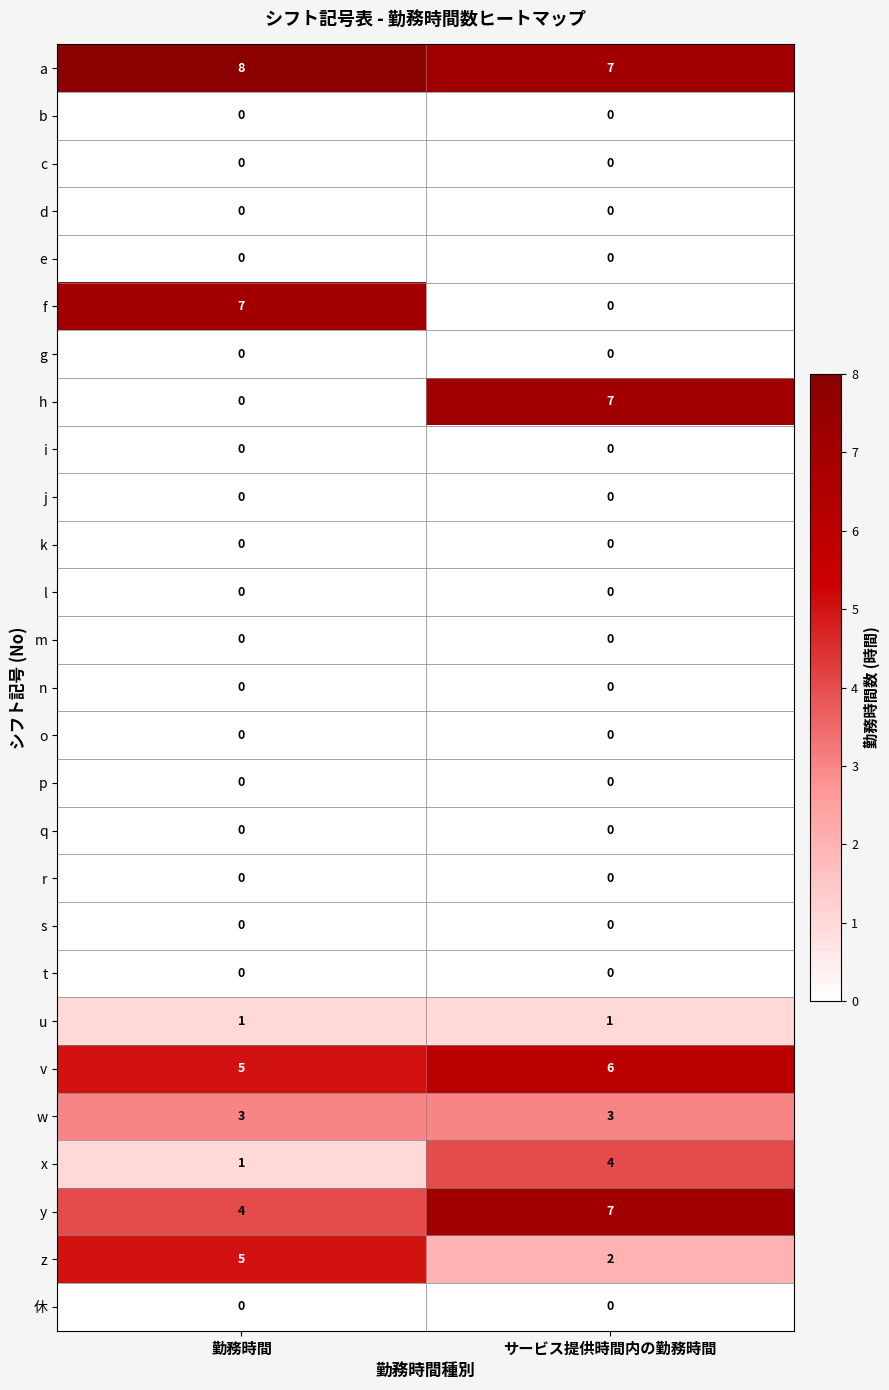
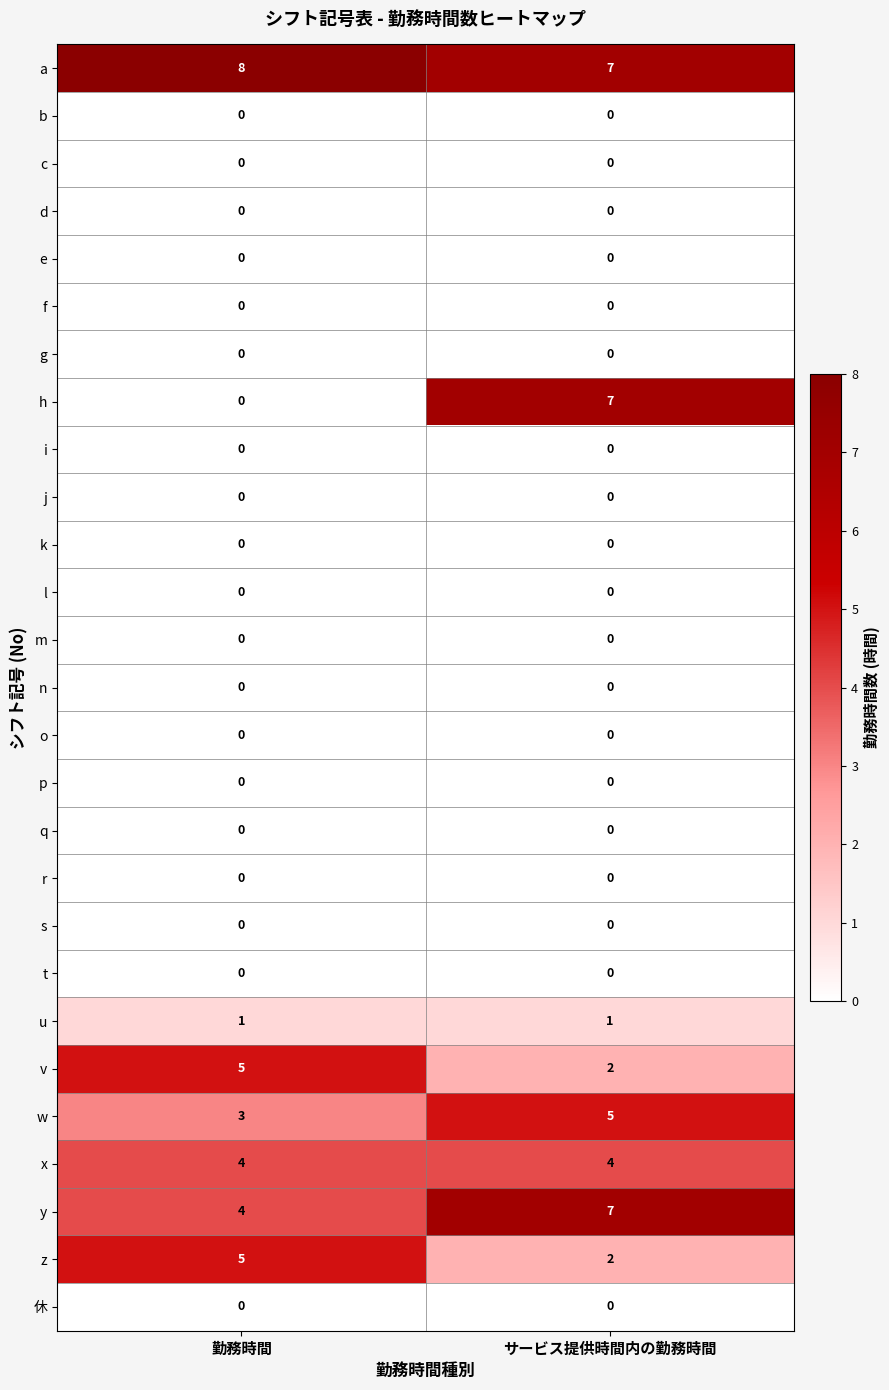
  {
    "a": {
      "勤務時間": 8,
      "サービス提供時間内の勤務時間": 7
    },
    "b": {
      "勤務時間": 0,
      "サービス提供時間内の勤務時間": 0
    },
    "c": {
      "勤務時間": 0,
      "サービス提供時間内の勤務時間": 0
    },
    "d": {
      "勤務時間": 0,
      "サービス提供時間内の勤務時間": 0
    },
    "e": {
      "勤務時間": 0,
      "サービス提供時間内の勤務時間": 0
    },
    "f": {
-     "勤務時間": 7,
+     "勤務時間": 0,
      "サービス提供時間内の勤務時間": 0
    },
    "g": {
      "勤務時間": 0,
      "サービス提供時間内の勤務時間": 0
    },
    "h": {
      "勤務時間": 0,
      "サービス提供時間内の勤務時間": 7
    },
    "i": {
      "勤務時間": 0,
      "サービス提供時間内の勤務時間": 0
    },
    "j": {
      "勤務時間": 0,
      "サービス提供時間内の勤務時間": 0
    },
    "k": {
      "勤務時間": 0,
      "サービス提供時間内の勤務時間": 0
    },
    "l": {
      "勤務時間": 0,
      "サービス提供時間内の勤務時間": 0
    },
    "m": {
      "勤務時間": 0,
      "サービス提供時間内の勤務時間": 0
    },
    "n": {
      "勤務時間": 0,
      "サービス提供時間内の勤務時間": 0
    },
    "o": {
      "勤務時間": 0,
      "サービス提供時間内の勤務時間": 0
    },
    "p": {
      "勤務時間": 0,
      "サービス提供時間内の勤務時間": 0
    },
    "q": {
      "勤務時間": 0,
      "サービス提供時間内の勤務時間": 0
    },
    "r": {
      "勤務時間": 0,
      "サービス提供時間内の勤務時間": 0
    },
    "s": {
      "勤務時間": 0,
      "サービス提供時間内の勤務時間": 0
    },
    "t": {
      "勤務時間": 0,
      "サービス提供時間内の勤務時間": 0
    },
    "u": {
      "勤務時間": 1,
      "サービス提供時間内の勤務時間": 1
    },
    "v": {
      "勤務時間": 5,
-     "サービス提供時間内の勤務時間": 6
+     "サービス提供時間内の勤務時間": 2
    },
    "w": {
      "勤務時間": 3,
-     "サービス提供時間内の勤務時間": 3
+     "サービス提供時間内の勤務時間": 5
    },
    "x": {
-     "勤務時間": 1,
+     "勤務時間": 4,
      "サービス提供時間内の勤務時間": 4
    },
    "y": {
      "勤務時間": 4,
      "サービス提供時間内の勤務時間": 7
    },
    "z": {
      "勤務時間": 5,
      "サービス提供時間内の勤務時間": 2
    },
    "休": {
      "勤務時間": 0,
      "サービス提供時間内の勤務時間": 0
    }
  }
